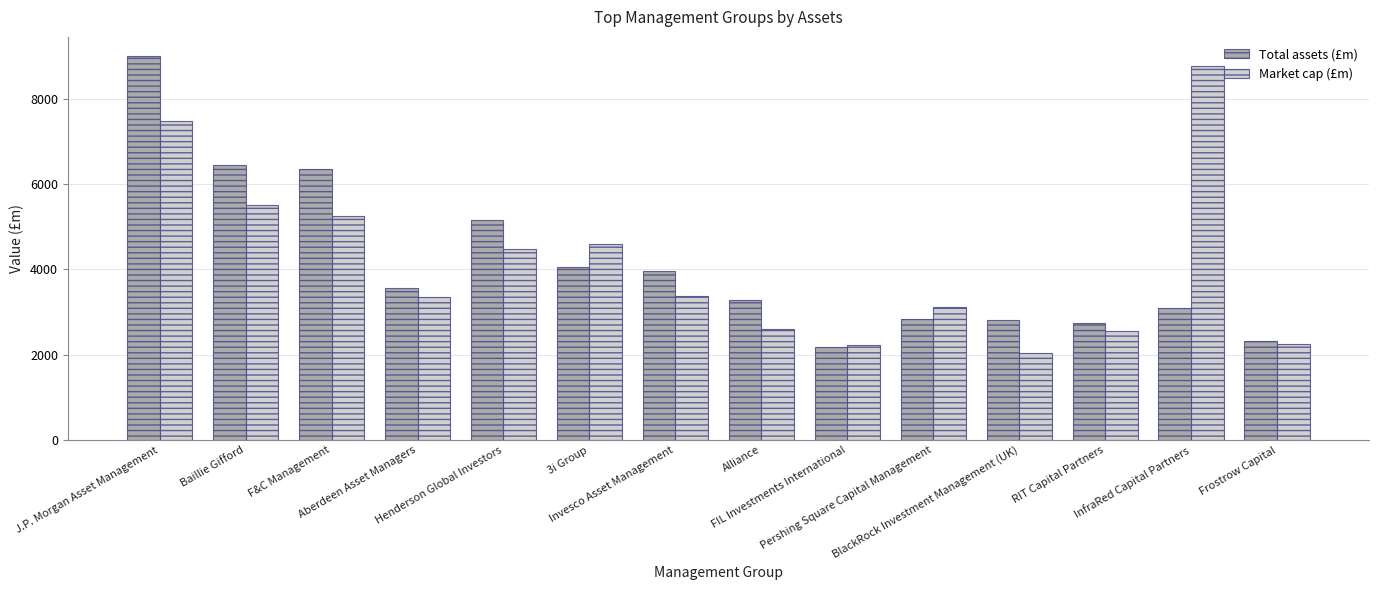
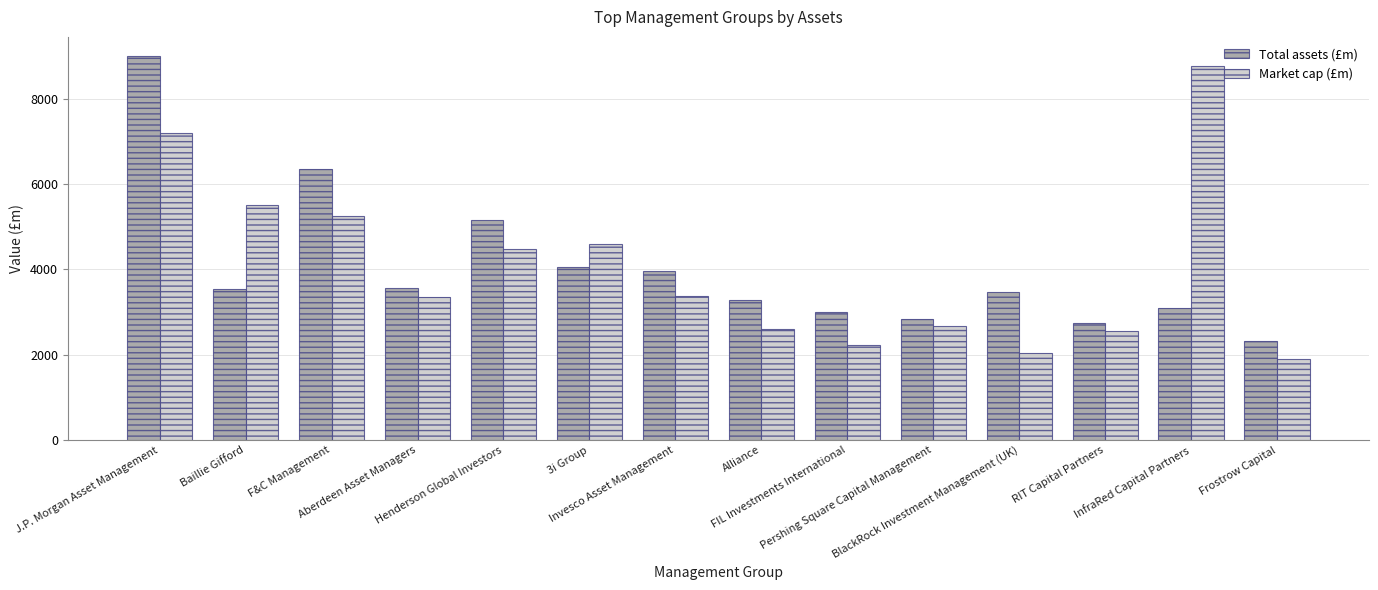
  {
    "Total assets (£m)": {
      "J.P. Morgan Asset Management": 9000,
-     "Baillie Gifford": 6400,
+     "Baillie Gifford": 3500,
      "F&C Management": 6400,
      "Aberdeen Asset Managers": 3600,
      "Henderson Global Investors": 5200,
      "3i Group": 4100,
      "Invesco Asset Management": 4000,
      "Alliance": 3300,
-     "FIL Investments International": 2200,
+     "FIL Investments International": 3000,
      "Pershing Square Capital Management": 2800,
-     "BlackRock Investment Management (UK)": 2800,
+     "BlackRock Investment Management (UK)": 3500,
      "RIT Capital Partners": 2800,
      "InfraRed Capital Partners": 3100,
      "Frostrow Capital": 2300
    },
    "Market cap (£m)": {
-     "J.P. Morgan Asset Management": 7500,
+     "J.P. Morgan Asset Management": 7200,
      "Baillie Gifford": 5500,
      "F&C Management": 5300,
      "Aberdeen Asset Managers": 3400,
      "Henderson Global Investors": 4500,
      "3i Group": 4600,
      "Invesco Asset Management": 3400,
      "Alliance": 2600,
      "FIL Investments International": 2200,
-     "Pershing Square Capital Management": 3100,
+     "Pershing Square Capital Management": 2700,
      "BlackRock Investment Management (UK)": 2000,
      "RIT Capital Partners": 2500,
      "InfraRed Capital Partners": 8800,
-     "Frostrow Capital": 2200
+     "Frostrow Capital": 1900
    }
  }
